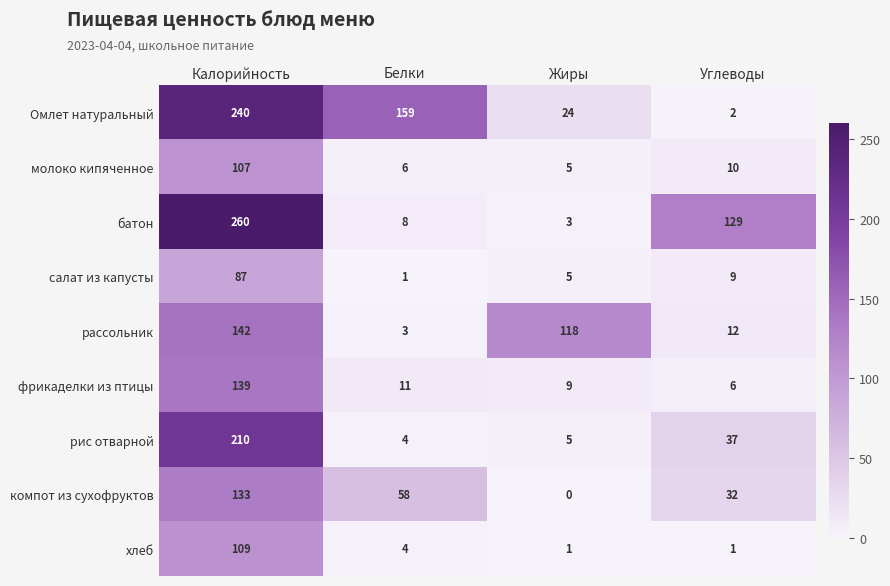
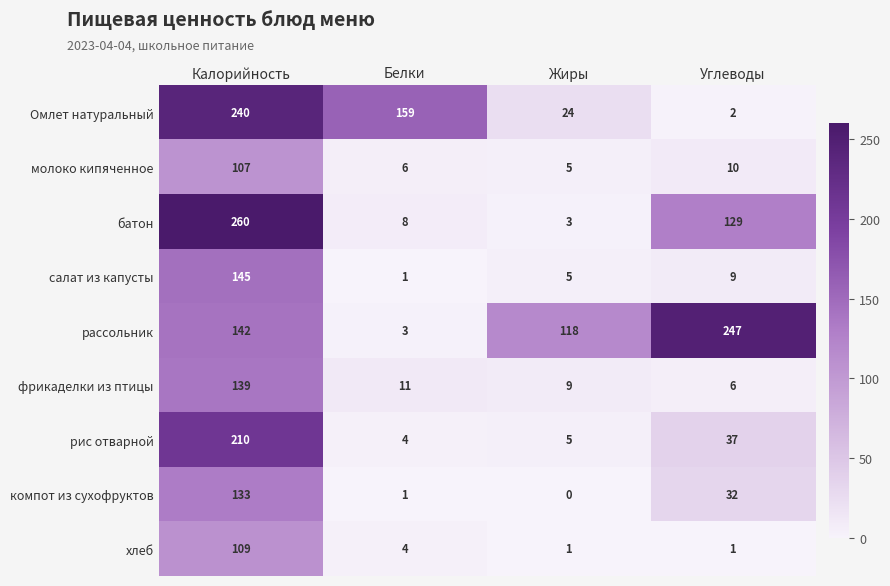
  {
    "Омлет натуральный": {
      "Калорийность": 240,
      "Белки": 159,
      "Жиры": 24,
      "Углеводы": 2
    },
    "молоко кипяченное": {
      "Калорийность": 107,
      "Белки": 6,
      "Жиры": 5,
      "Углеводы": 10
    },
    "батон": {
      "Калорийность": 260,
      "Белки": 8,
      "Жиры": 3,
      "Углеводы": 129
    },
    "салат из капусты": {
-     "Калорийность": 87,
+     "Калорийность": 145,
      "Белки": 1,
      "Жиры": 5,
      "Углеводы": 9
    },
    "рассольник": {
      "Калорийность": 142,
      "Белки": 3,
      "Жиры": 118,
-     "Углеводы": 12
+     "Углеводы": 247
    },
    "фрикаделки из птицы": {
      "Калорийность": 139,
      "Белки": 11,
      "Жиры": 9,
      "Углеводы": 6
    },
    "рис отварной": {
      "Калорийность": 210,
      "Белки": 4,
      "Жиры": 5,
      "Углеводы": 37
    },
    "компот из сухофруктов": {
      "Калорийность": 133,
-     "Белки": 58,
+     "Белки": 1,
      "Жиры": 0,
      "Углеводы": 32
    },
    "хлеб": {
      "Калорийность": 109,
      "Белки": 4,
      "Жиры": 1,
      "Углеводы": 1
    }
  }
